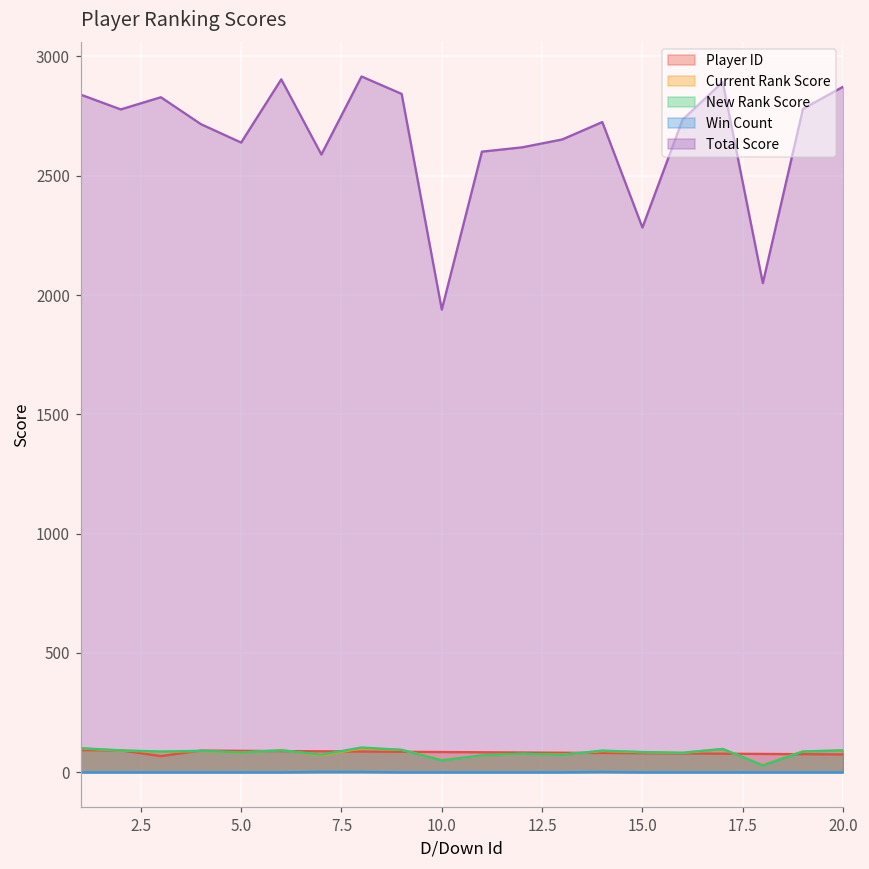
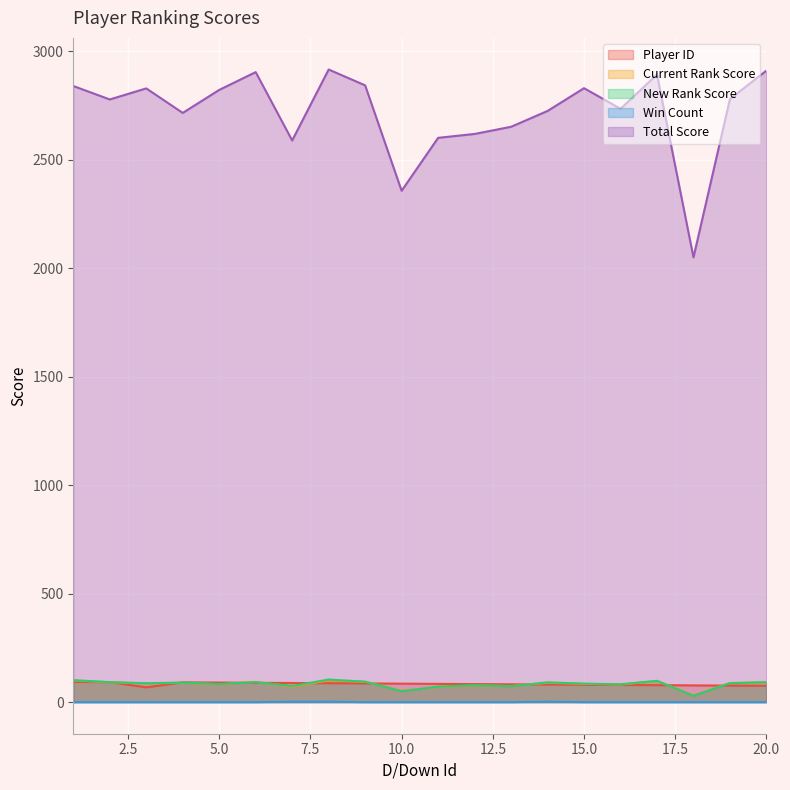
  {
    "Win Count": {
      "5.0": 0,
      "10.0": 0,
      "15.0": 0,
      "20.0": 0
    },
    "Total Score": {
-     "5.0": 2640,
-     "10.0": 1940,
-     "15.0": 2280,
-     "20.0": 2870
+     "5.0": 2820,
+     "10.0": 2360,
+     "15.0": 2830,
+     "20.0": 2910
    }
  }
